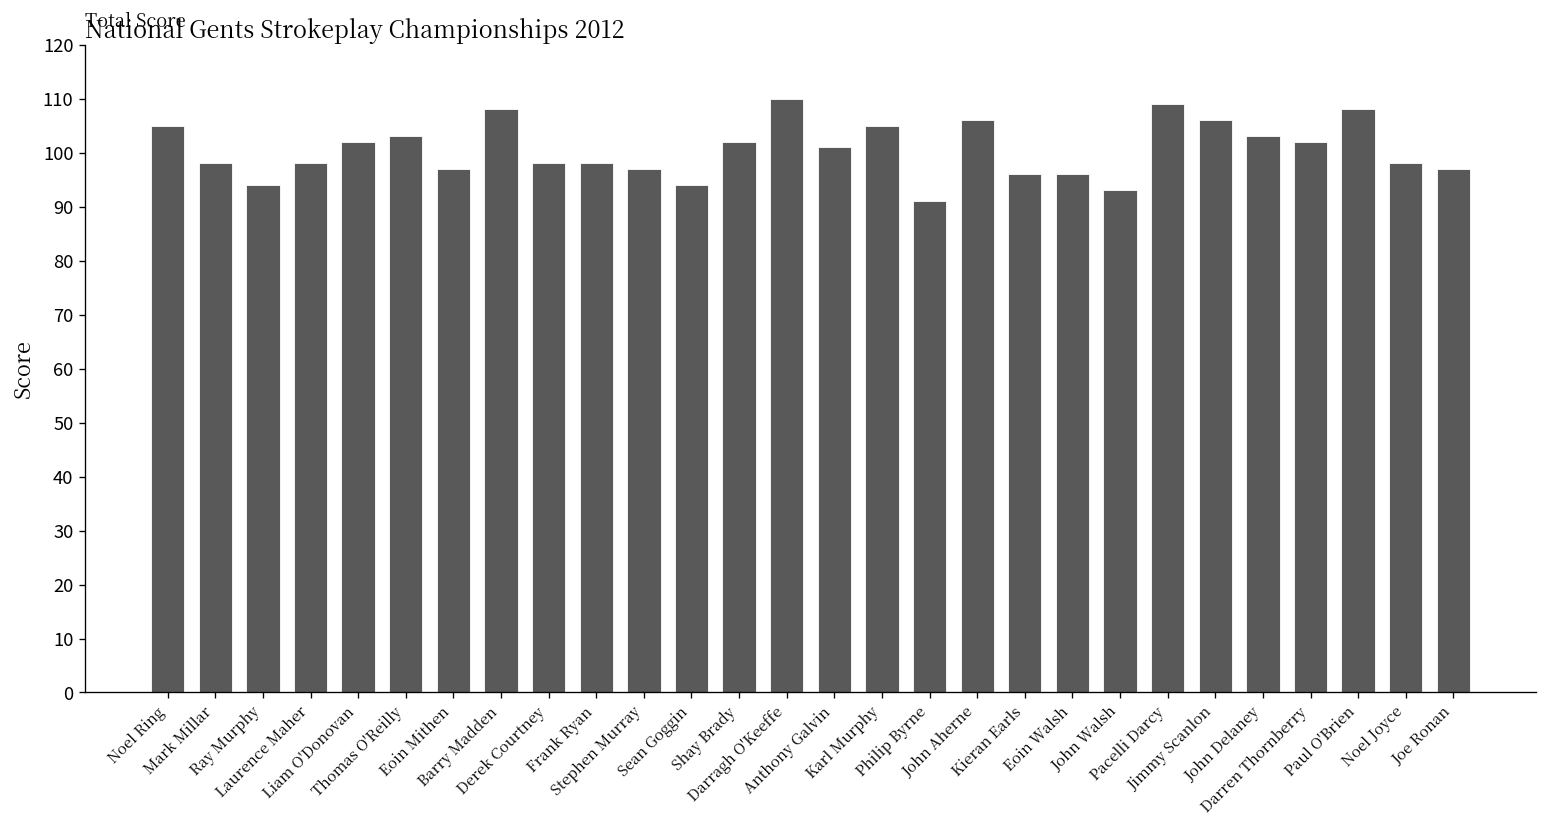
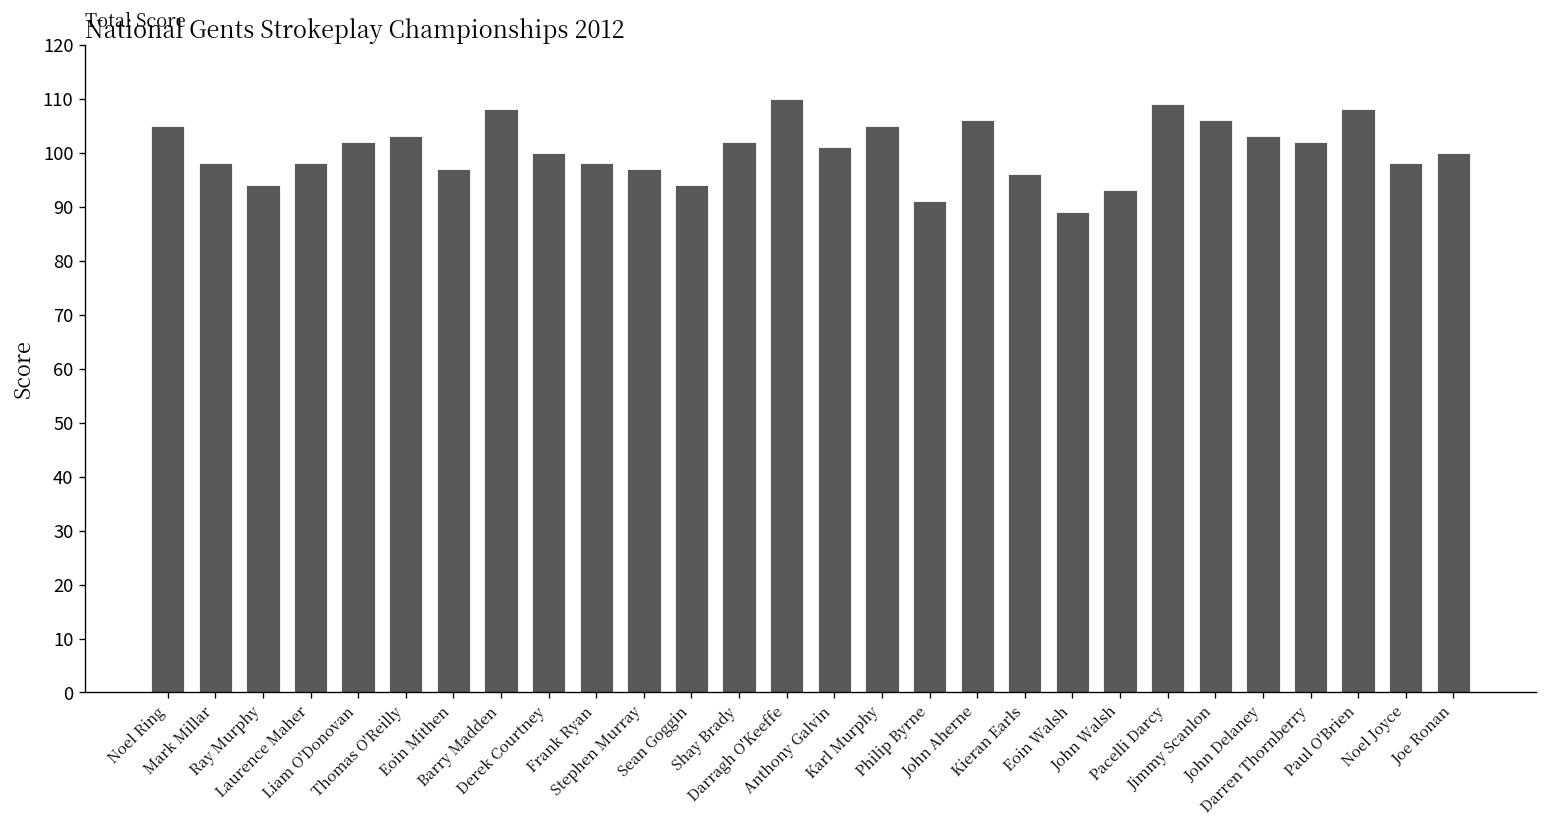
  {
    "Noel Ring": 105,
    "Mark Millar": 98,
    "Ray Murphy": 94,
    "Laurence Maher": 98,
    "Liam O'Donovan": 102,
    "Thomas O'Reilly": 103,
    "Eoin Mithen": 97,
    "Barry Madden": 108,
-   "Derek Courtney": 98,
+   "Derek Courtney": 100,
    "Frank Ryan": 98,
    "Stephen Murray": 97,
    "Sean Goggin": 94,
    "Shay Brady": 102,
    "Darragh O'Keeffe": 110,
    "Anthony Galvin": 101,
    "Karl Murphy": 105,
    "Philip Byrne": 91,
    "John Aherne": 106,
    "Kieran Earls": 96,
-   "Eoin Walsh": 96,
+   "Eoin Walsh": 89,
    "John Walsh": 93,
    "Pacelli Darcy": 109,
    "Jimmy Scanlon": 106,
    "John Delaney": 103,
    "Darren Thornberry": 102,
    "Paul O'Brien": 108,
    "Noel Joyce": 98,
-   "Joe Ronan": 97
+   "Joe Ronan": 100
  }
